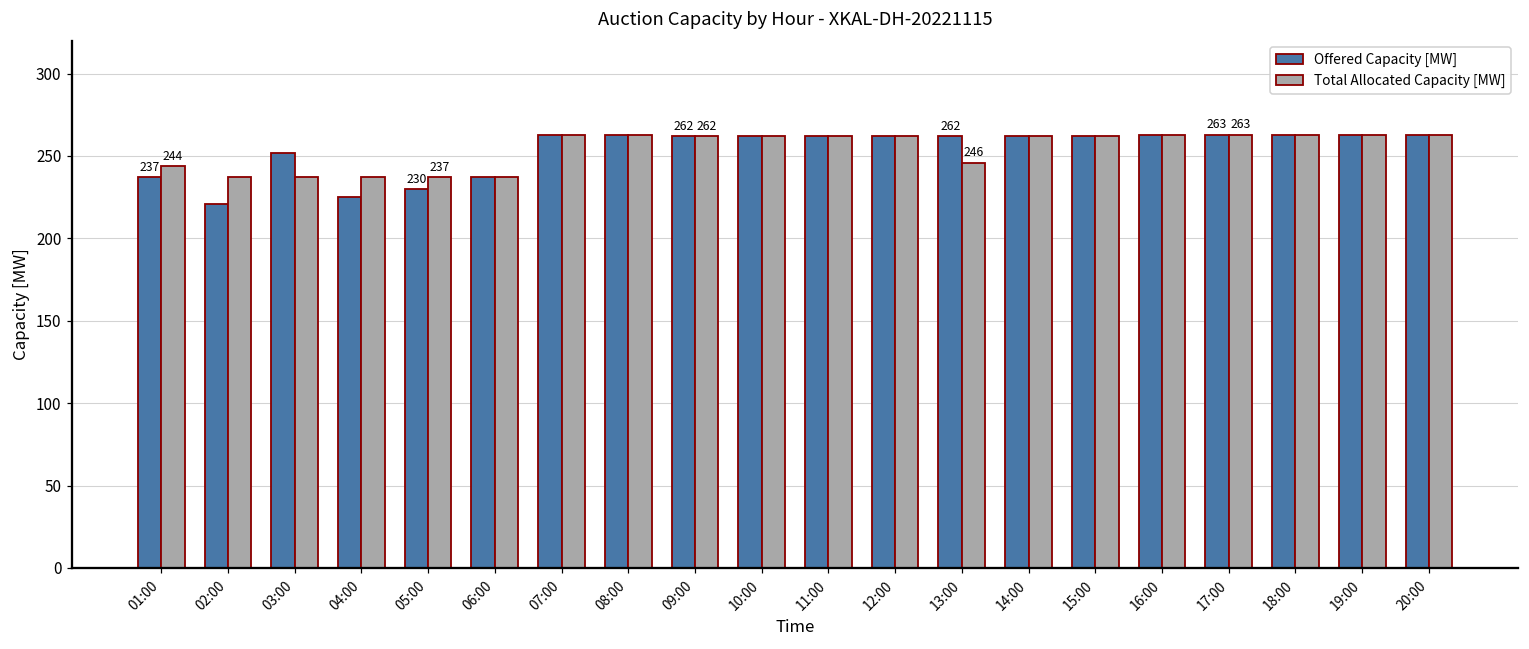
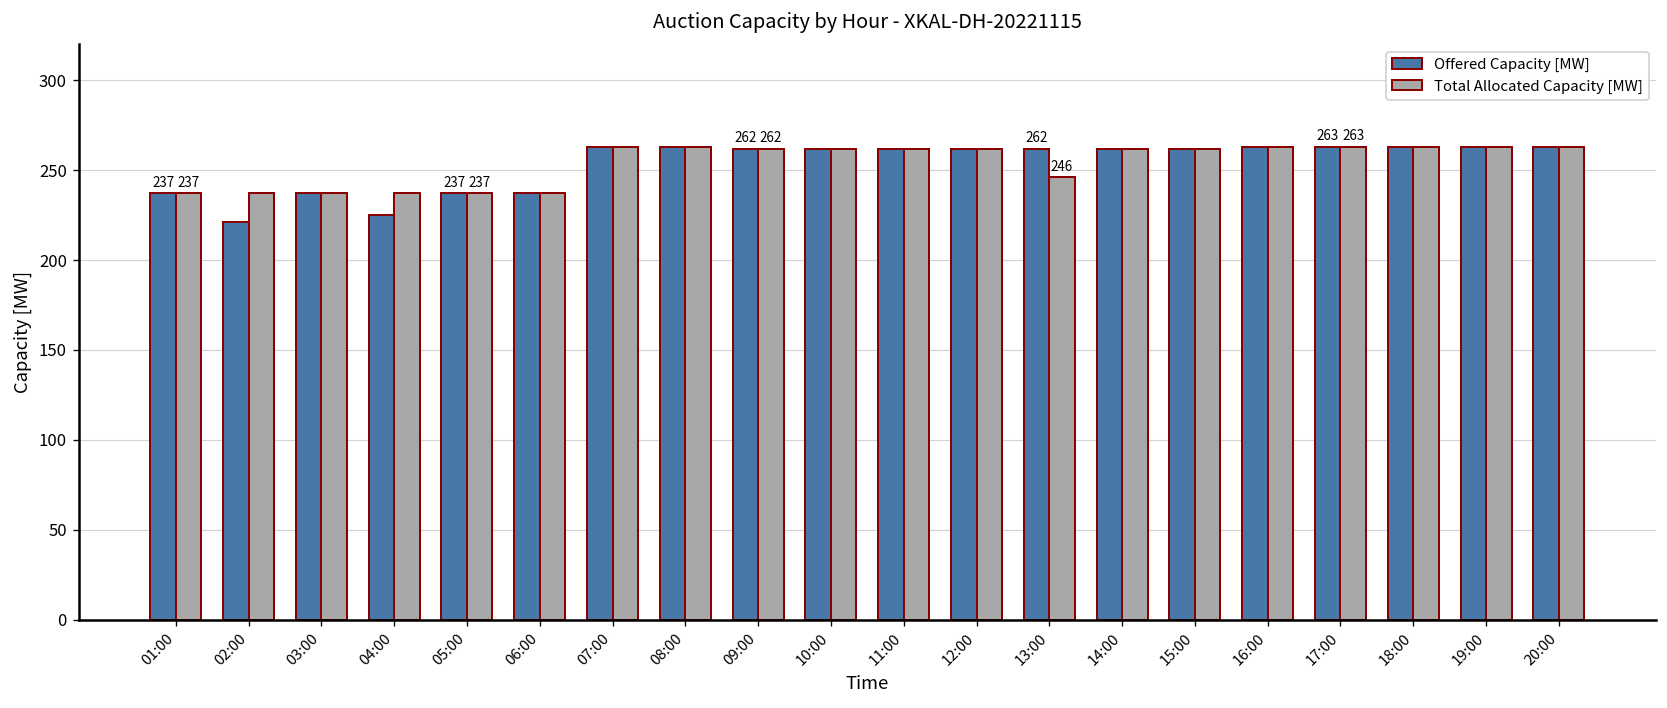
  {
    "Offered Capacity [MW]": {
      "01:00": 237,
-     "03:00": 252,
-     "05:00": 230,
+     "03:00": 237,
+     "05:00": 237,
      "09:00": 262,
      "13:00": 262,
      "17:00": 263
    },
    "Total Allocated Capacity [MW]": {
-     "01:00": 244,
+     "01:00": 237,
      "05:00": 237,
      "09:00": 262,
      "13:00": 246,
      "17:00": 263
    }
  }
